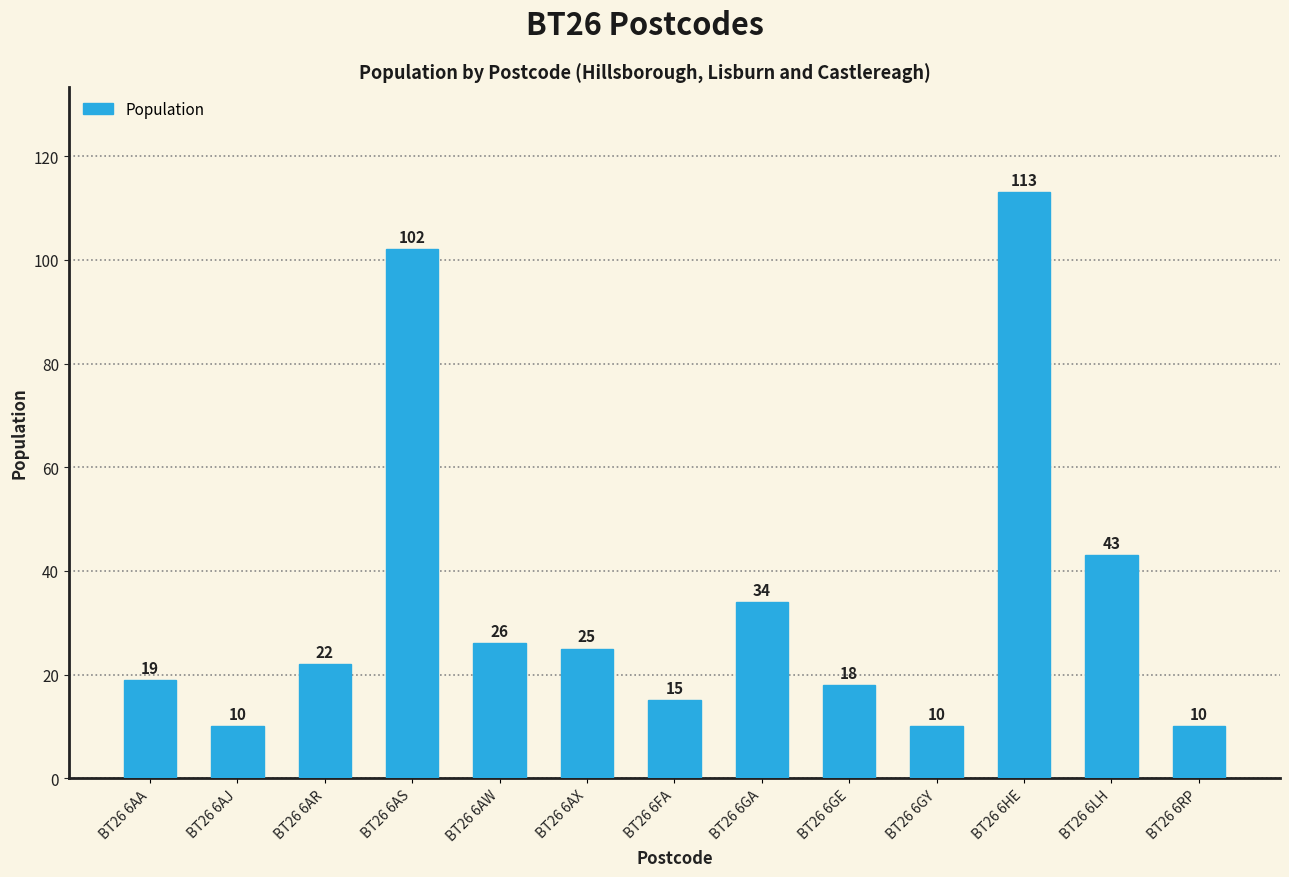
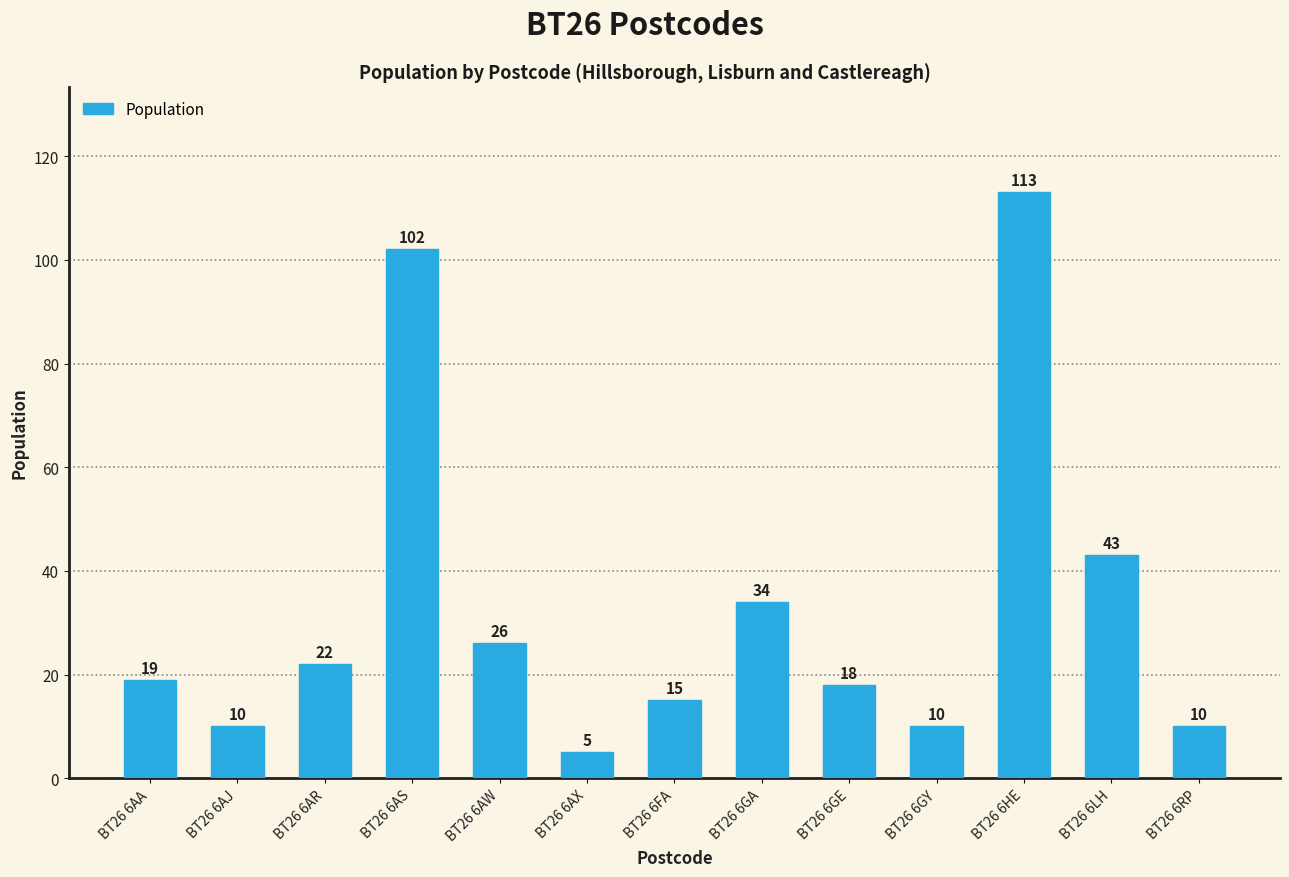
  {
    "BT26 6AA": 19,
    "BT26 6AJ": 10,
    "BT26 6AR": 22,
    "BT26 6AS": 102,
    "BT26 6AW": 26,
-   "BT26 6AX": 25,
+   "BT26 6AX": 5,
    "BT26 6FA": 15,
    "BT26 6GA": 34,
    "BT26 6GE": 18,
    "BT26 6GY": 10,
    "BT26 6HE": 113,
    "BT26 6LH": 43,
    "BT26 6RP": 10
  }
